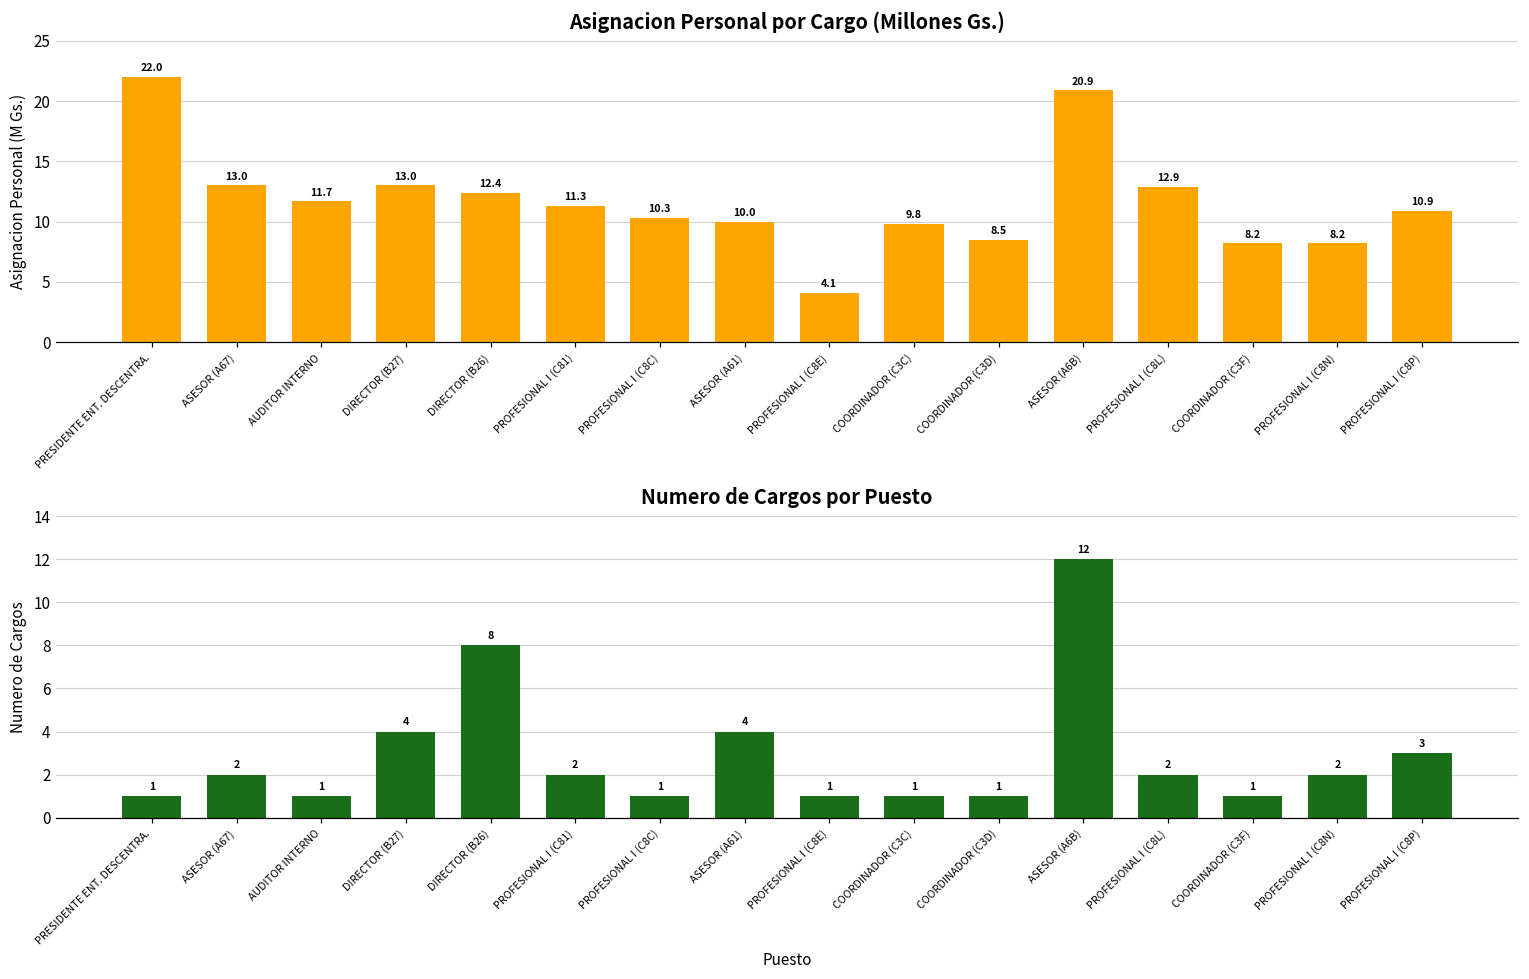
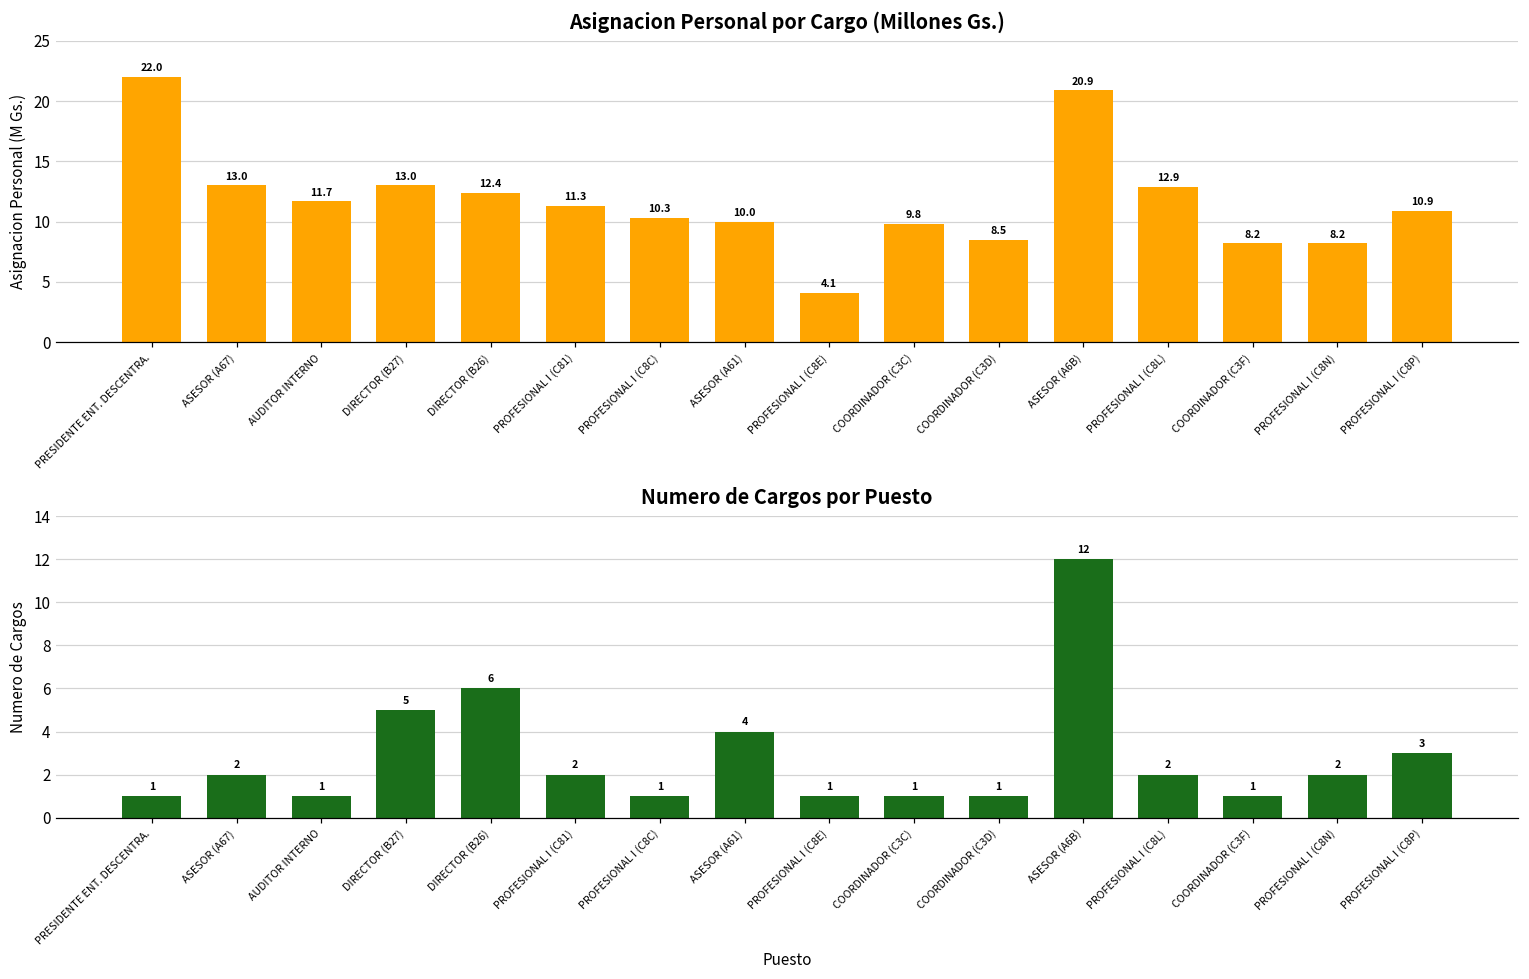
  {
    "Asignacion Personal por Cargo (Millones Gs.)": {
      "PRESIDENTE ENT. DESCENTRA.": 22.0,
      "ASESOR (A67)": 13.0,
      "AUDITOR INTERNO": 11.7,
      "DIRECTOR (B27)": 13.0,
      "DIRECTOR (B26)": 12.4,
      "PROFESIONAL I (C81)": 11.3,
      "PROFESIONAL I (C8C)": 10.3,
      "ASESOR (A61)": 10.0,
      "PROFESIONAL I (C8E)": 4.1,
      "COORDINADOR (C3C)": 9.8,
      "COORDINADOR (C3D)": 8.5,
      "ASESOR (A6B)": 20.9,
      "PROFESIONAL I (C8L)": 12.9,
      "COORDINADOR (C3F)": 8.2,
      "PROFESIONAL I (C8N)": 8.2,
      "PROFESIONAL I (C8P)": 10.9
    },
    "Numero de Cargos por Puesto": {
      "PRESIDENTE ENT. DESCENTRA.": 1,
      "ASESOR (A67)": 2,
      "AUDITOR INTERNO": 1,
-     "DIRECTOR (B27)": 4,
-     "DIRECTOR (B26)": 8,
+     "DIRECTOR (B27)": 5,
+     "DIRECTOR (B26)": 6,
      "PROFESIONAL I (C81)": 2,
      "PROFESIONAL I (C8C)": 1,
      "ASESOR (A61)": 4,
      "PROFESIONAL I (C8E)": 1,
      "COORDINADOR (C3C)": 1,
      "COORDINADOR (C3D)": 1,
      "ASESOR (A6B)": 12,
      "PROFESIONAL I (C8L)": 2,
      "COORDINADOR (C3F)": 1,
      "PROFESIONAL I (C8N)": 2,
      "PROFESIONAL I (C8P)": 3
    }
  }
